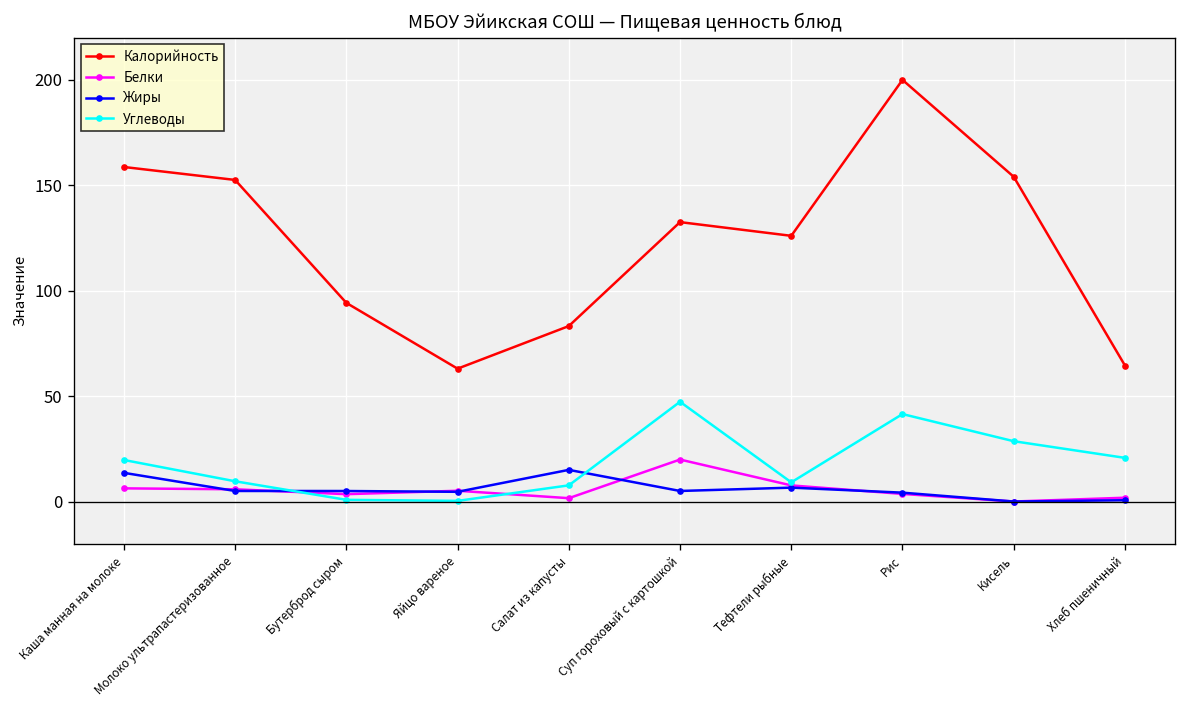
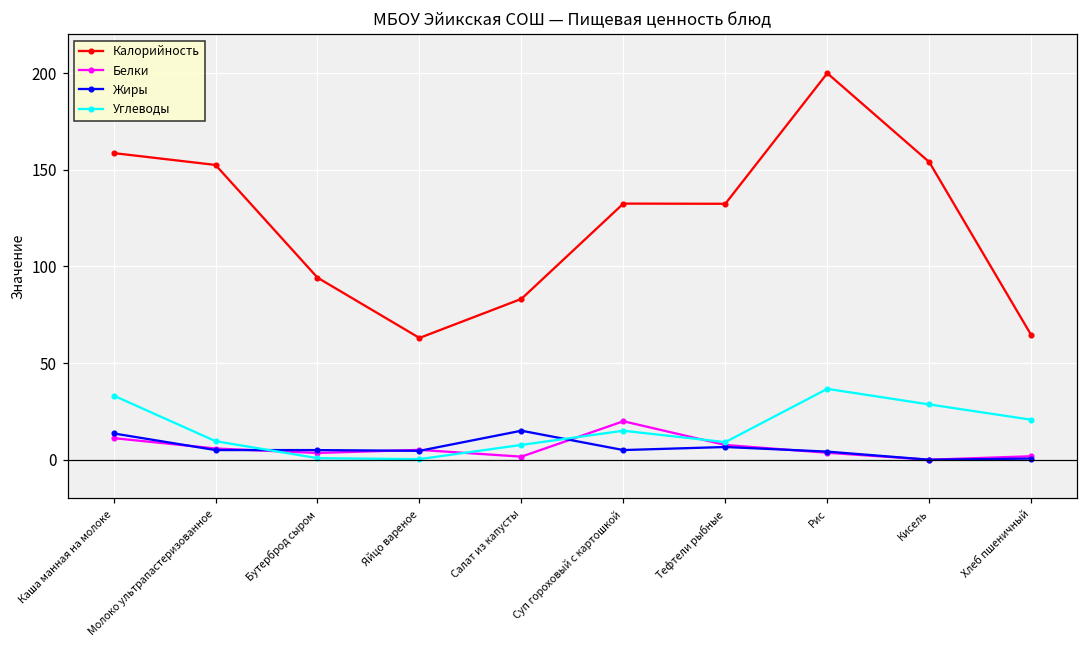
  {
    "Калорийность": {
      "Каша манная на молоке": 159,
      "Молоко ультрапастеризованное": 153,
      "Бутерброд сыром": 94,
      "Яйцо вареное": 63,
      "Салат из капусты": 83,
      "Суп гороховый с картошкой": 133,
-     "Тефтели рыбные": 126,
+     "Тефтели рыбные": 132,
      "Рис": 200,
      "Кисель": 154,
      "Хлеб пшеничный": 65
    },
    "Белки": {
-     "Каша манная на молоке": 6,
+     "Каша манная на молоке": 11,
      "Бутерброд сыром": 3,
      "Салат из капусты": 2,
      "Суп гороховый с картошкой": 20
    },
    "Жиры": {
      "Каша манная на молоке": 14,
      "Бутерброд сыром": 5,
      "Салат из капусты": 15,
      "Суп гороховый с картошкой": 5
    },
    "Углеводы": {
-     "Каша манная на молоке": 20,
+     "Каша манная на молоке": 33,
      "Молоко ультрапастеризованное": 10,
      "Бутерброд сыром": 1,
      "Яйцо вареное": 0,
      "Салат из капусты": 8,
-     "Суп гороховый с картошкой": 47,
+     "Суп гороховый с картошкой": 15,
      "Тефтели рыбные": 9,
-     "Рис": 41,
+     "Рис": 37,
      "Кисель": 29,
      "Хлеб пшеничный": 21
    }
  }
